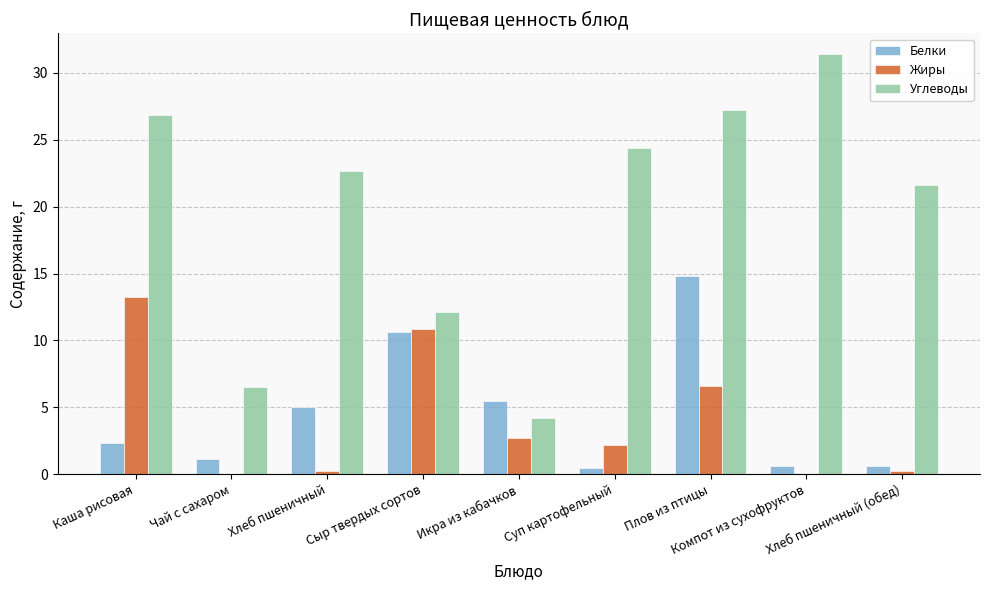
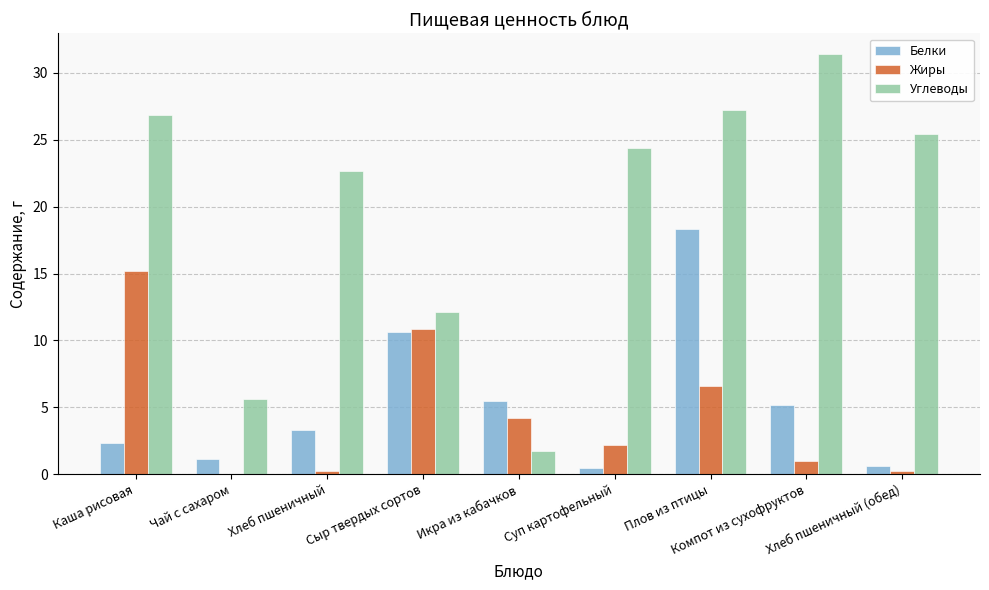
  {
    "Белки": {
      "Каша рисовая": 2.3,
      "Чай с сахаром": 1.1,
-     "Хлеб пшеничный": 5.0,
+     "Хлеб пшеничный": 3.3,
      "Сыр твердых сортов": 10.7,
      "Икра из кабачков": 5.5,
      "Суп картофельный": 0.5,
-     "Плов из птицы": 14.8,
-     "Компот из сухофруктов": 0.6,
+     "Плов из птицы": 18.3,
+     "Компот из сухофруктов": 5.2,
      "Хлеб пшеничный (обед)": 0.6
    },
    "Жиры": {
-     "Каша рисовая": 13.3,
+     "Каша рисовая": 15.2,
      "Чай с сахаром": 0.0,
      "Хлеб пшеничный": 0.2,
      "Сыр твердых сортов": 10.9,
-     "Икра из кабачков": 2.7,
+     "Икра из кабачков": 4.2,
      "Суп картофельный": 2.2,
      "Плов из птицы": 6.6,
-     "Компот из сухофруктов": 0,
+     "Компот из сухофруктов": 1,
      "Хлеб пшеничный (обед)": 0.2
    },
    "Углеводы": {
      "Каша рисовая": 26.8,
-     "Чай с сахаром": 6.5,
+     "Чай с сахаром": 5.6,
      "Хлеб пшеничный": 22.7,
      "Сыр твердых сортов": 12.1,
-     "Икра из кабачков": 4.2,
+     "Икра из кабачков": 1.7,
      "Суп картофельный": 24.4,
      "Плов из птицы": 27.2,
      "Компот из сухофруктов": 31.4,
-     "Хлеб пшеничный (обед)": 21.6
+     "Хлеб пшеничный (обед)": 25.4
    }
  }
